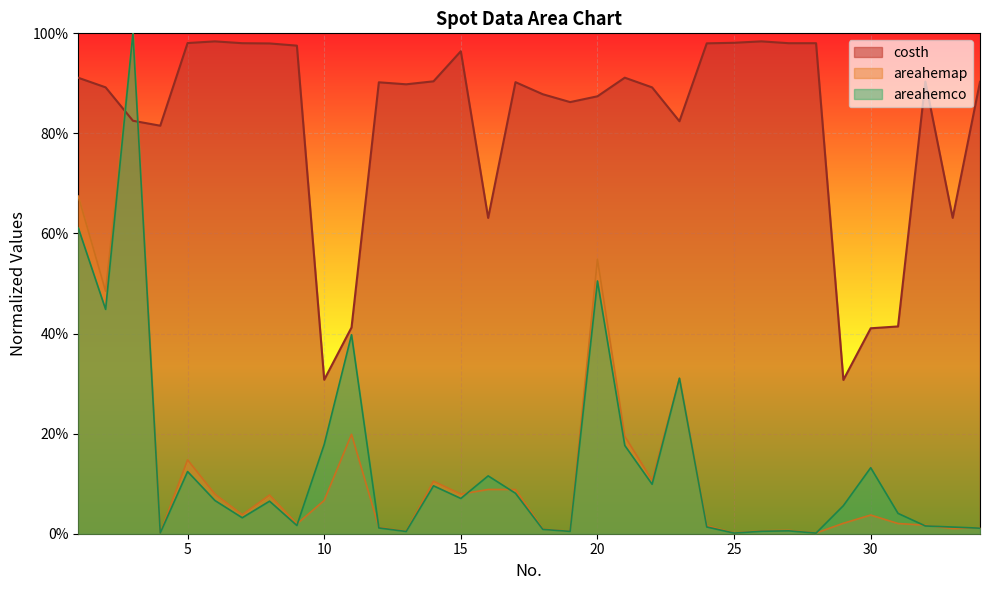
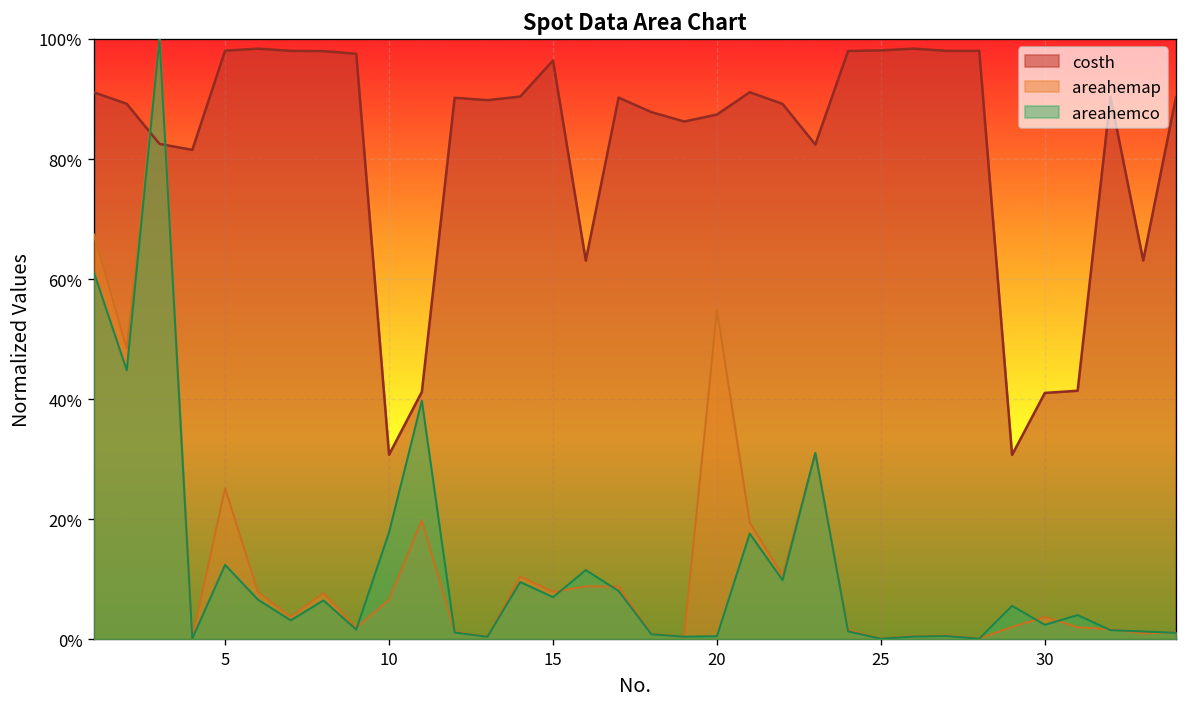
  {
    "costh": {
      "5": "98%",
      "10": "31%",
      "15": "96%",
      "20": "87%",
      "25": "98%",
      "30": "41%"
    },
    "areahemap": {
-     "5": "15%",
+     "5": "25%",
      "10": "7%",
      "15": "8%",
      "20": "55%",
      "30": "4%"
    },
    "areahemco": {
      "5": "12%",
      "10": "18%",
      "15": "7%",
-     "20": "51%",
-     "30": "13%"
+     "20": "1%",
+     "30": "2%"
    }
  }
